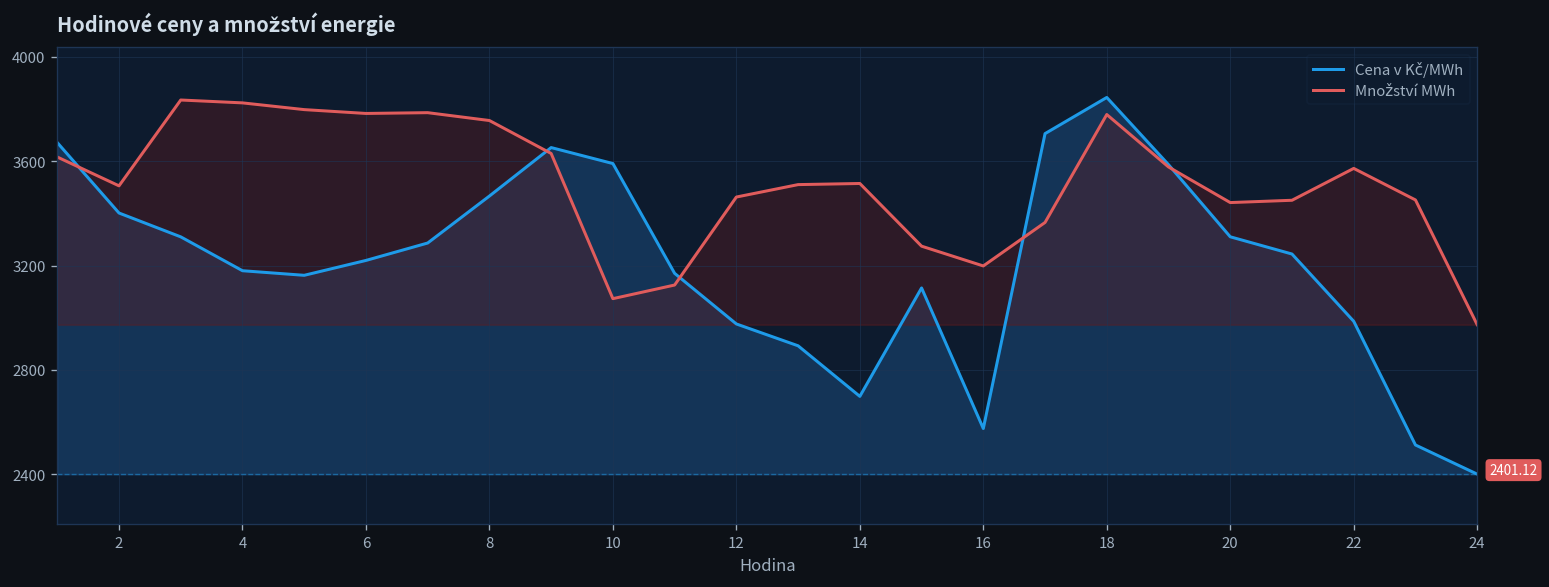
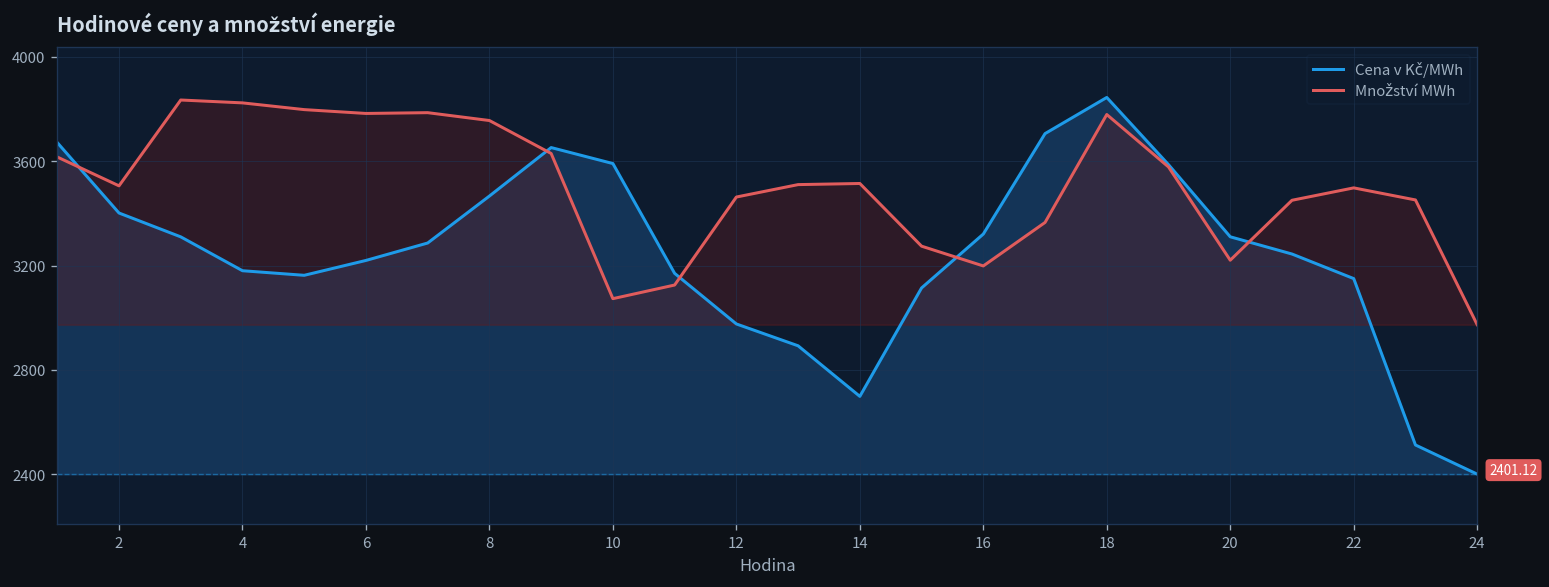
  {
    "Cena v Kč/MWh": {
      "2": 3400,
      "4": 3180,
      "6": 3220,
      "8": 3470,
      "10": 3590,
      "12": 2980,
      "14": 2700,
-     "16": 2580,
+     "16": 3320,
      "18": 3840,
      "20": 3310,
-     "22": 2990
+     "22": 3150
    },
    "Množství MWh": {
      "2": 3510,
      "4": 3820,
      "6": 3780,
      "8": 3760,
      "10": 3070,
      "12": 3460,
      "14": 3510,
      "16": 3200,
      "18": 3780,
-     "20": 3440,
-     "22": 3570,
+     "20": 3220,
+     "22": 3500,
      "24": 2970
    }
  }
